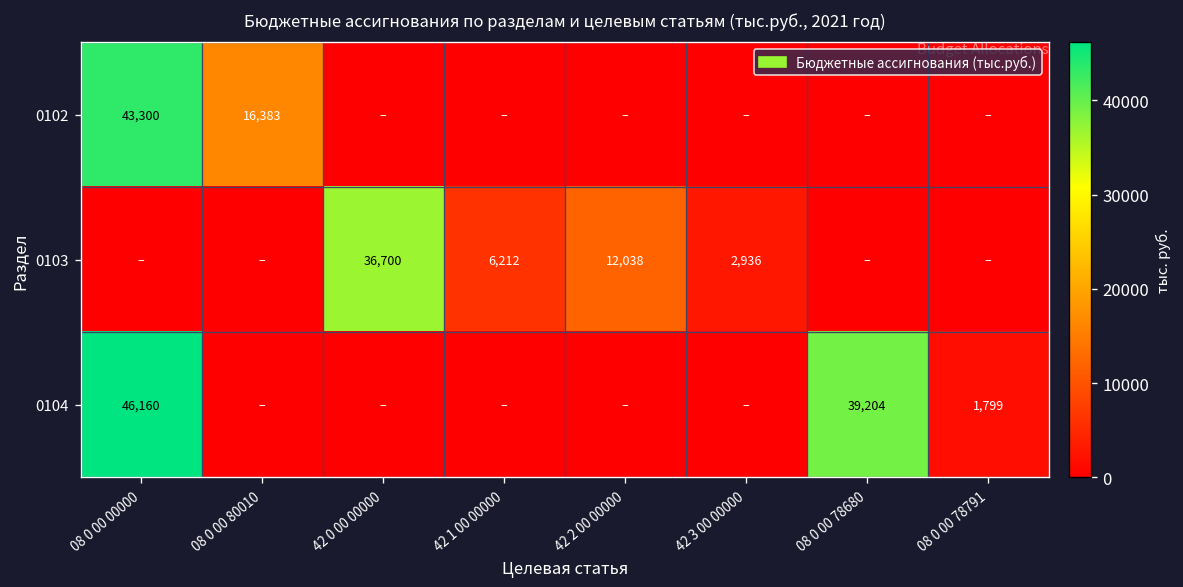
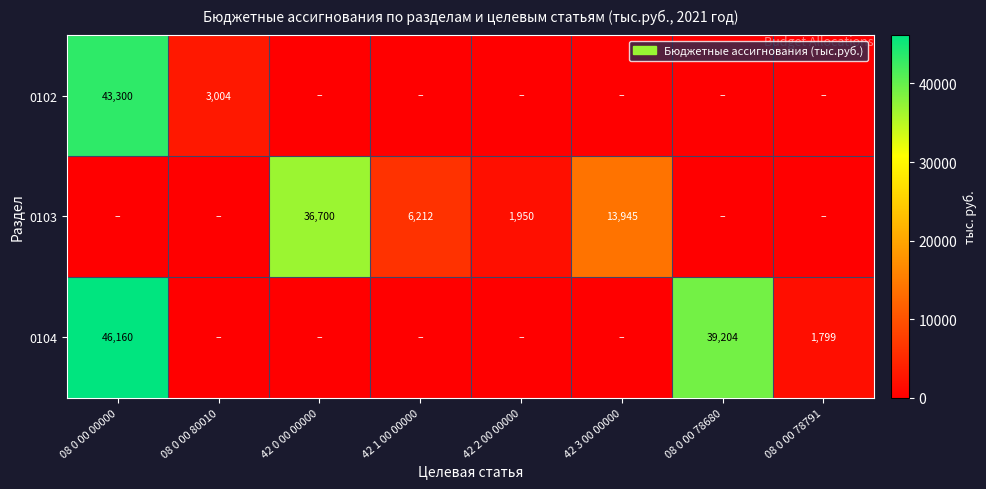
  {
    "0102": {
      "08 0 00 00000": "43,300",
-     "08 0 00 80010": "16,383"
+     "08 0 00 80010": "3,004"
    },
    "0103": {
      "42 0 00 00000": "36,700",
      "42 1 00 00000": "6,212",
-     "42 2 00 00000": "12,038",
-     "42 3 00 00000": "2,936"
+     "42 2 00 00000": "1,950",
+     "42 3 00 00000": "13,945"
    },
    "0104": {
      "08 0 00 00000": "46,160",
      "08 0 00 78680": "39,204",
      "08 0 00 78791": "1,799"
    }
  }
